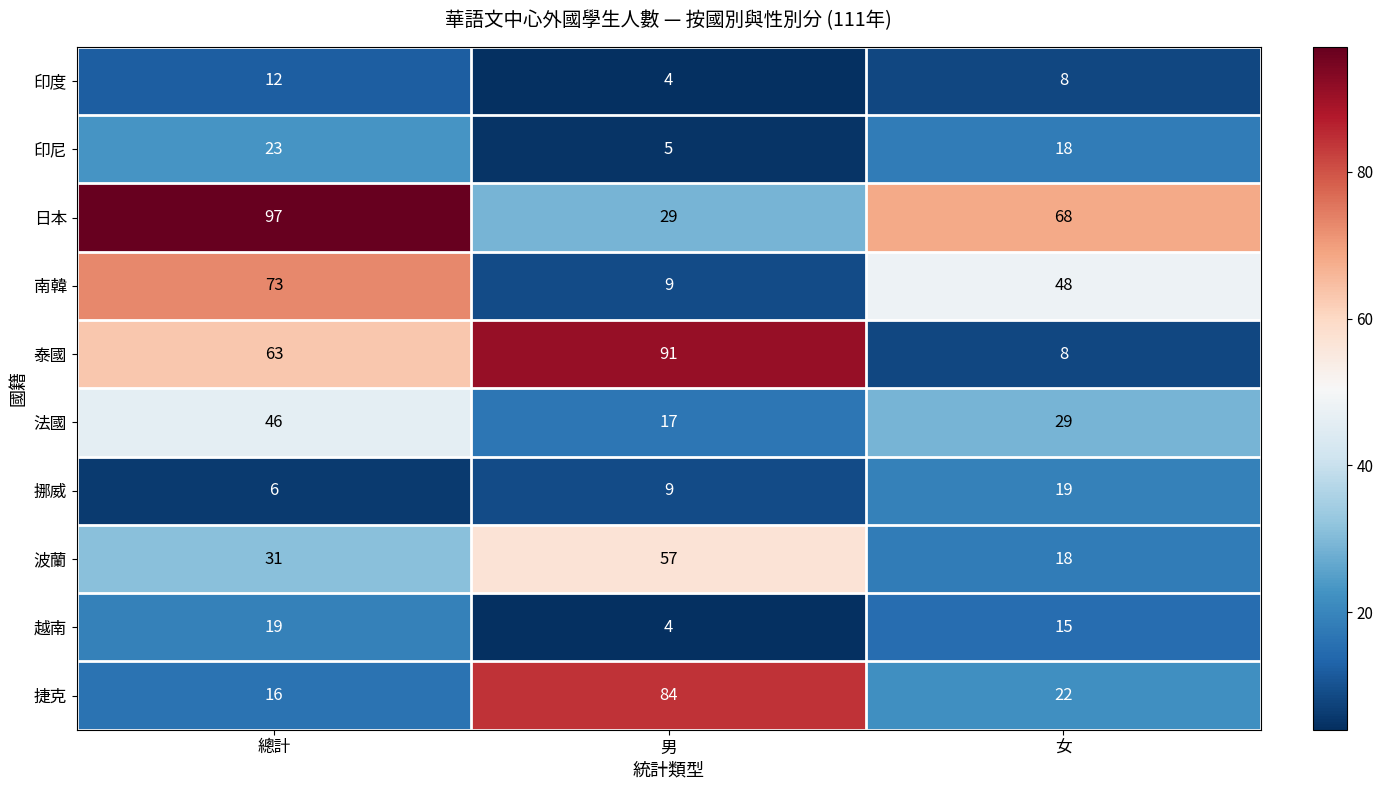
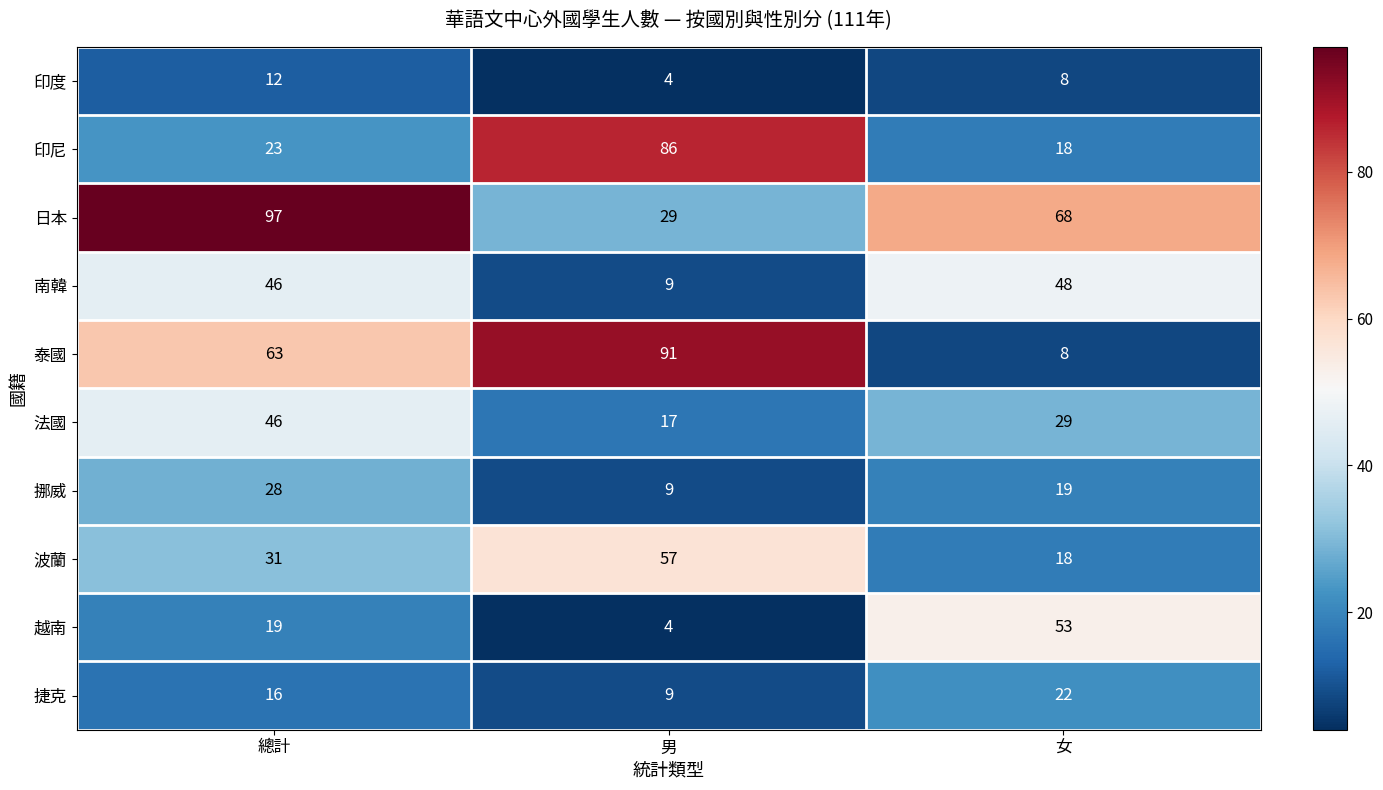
  {
    "印度": {
      "總計": 12,
      "男": 4,
      "女": 8
    },
    "印尼": {
      "總計": 23,
-     "男": 5,
+     "男": 86,
      "女": 18
    },
    "日本": {
      "總計": 97,
      "男": 29,
      "女": 68
    },
    "南韓": {
-     "總計": 73,
+     "總計": 46,
      "男": 9,
      "女": 48
    },
    "泰國": {
      "總計": 63,
      "男": 91,
      "女": 8
    },
    "法國": {
      "總計": 46,
      "男": 17,
      "女": 29
    },
    "挪威": {
-     "總計": 6,
+     "總計": 28,
      "男": 9,
      "女": 19
    },
    "波蘭": {
      "總計": 31,
      "男": 57,
      "女": 18
    },
    "越南": {
      "總計": 19,
      "男": 4,
-     "女": 15
+     "女": 53
    },
    "捷克": {
      "總計": 16,
-     "男": 84,
+     "男": 9,
      "女": 22
    }
  }
